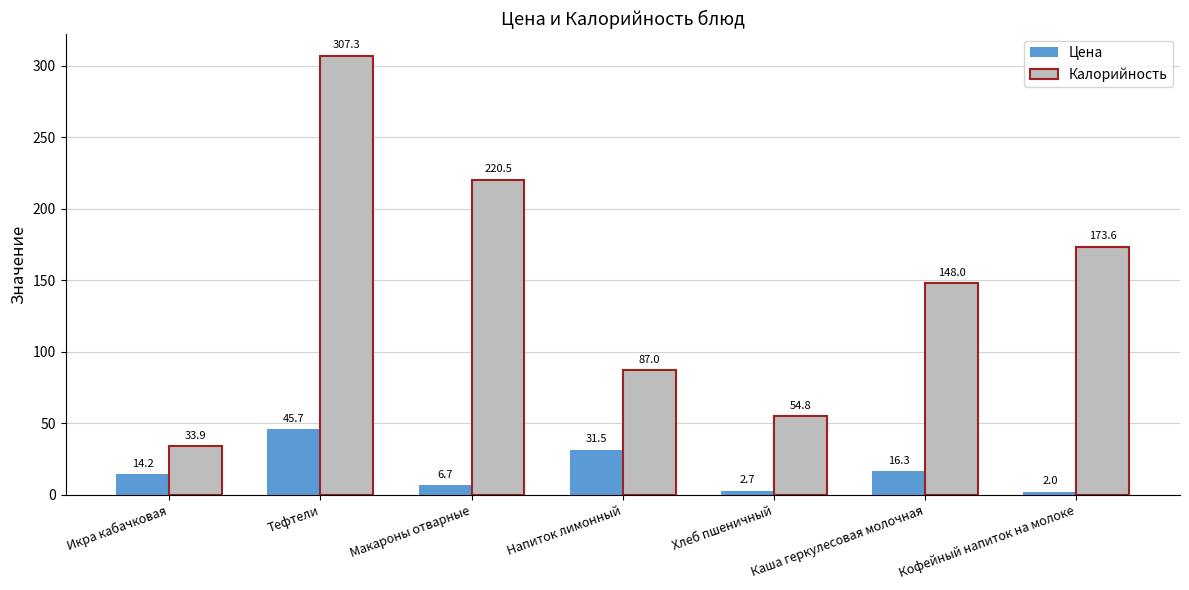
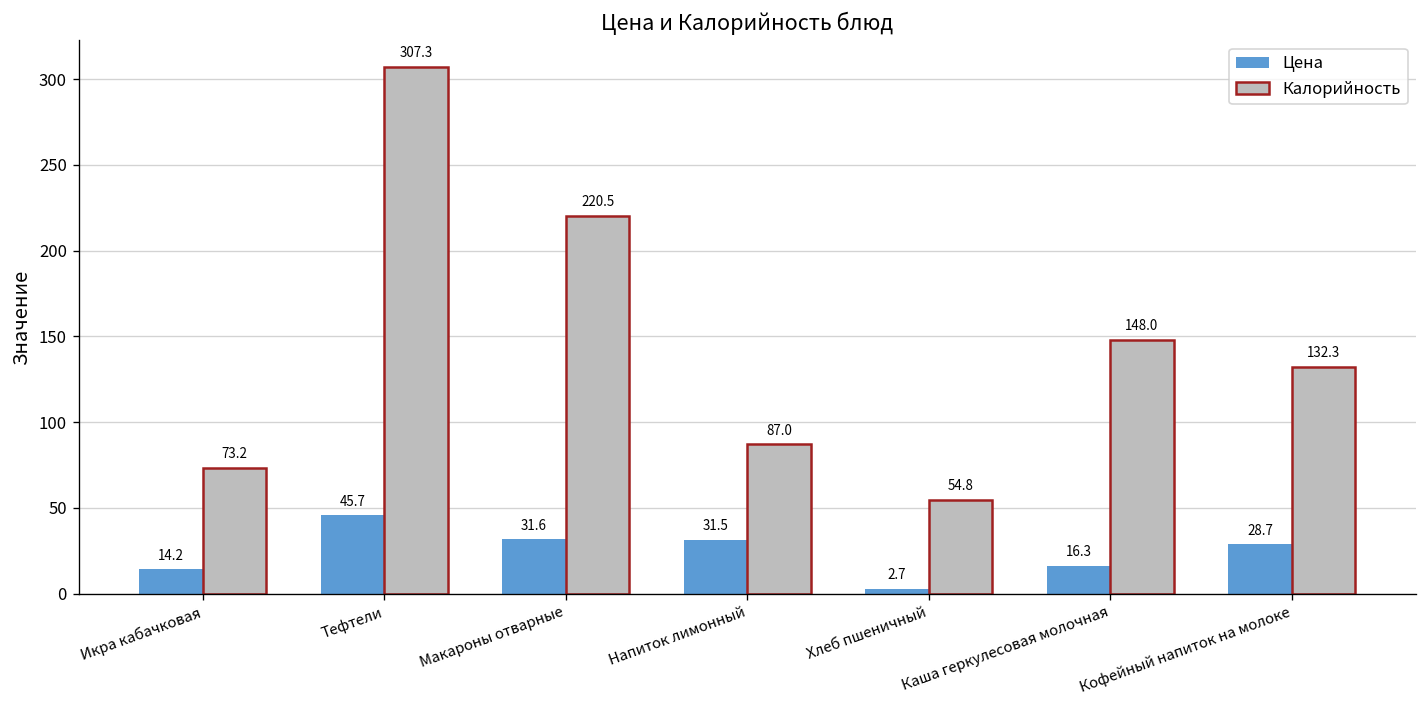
  {
    "Цена": {
      "Икра кабачковая": 14.2,
      "Тефтели": 45.7,
-     "Макароны отварные": 6.7,
+     "Макароны отварные": 31.6,
      "Напиток лимонный": 31.5,
      "Хлеб пшеничный": 2.7,
      "Каша геркулесовая молочная": 16.3,
-     "Кофейный напиток на молоке": 2.0
+     "Кофейный напиток на молоке": 28.7
    },
    "Калорийность": {
-     "Икра кабачковая": 33.9,
+     "Икра кабачковая": 73.2,
      "Тефтели": 307.3,
      "Макароны отварные": 220.5,
      "Напиток лимонный": 87.0,
      "Хлеб пшеничный": 54.8,
      "Каша геркулесовая молочная": 148.0,
-     "Кофейный напиток на молоке": 173.6
+     "Кофейный напиток на молоке": 132.3
    }
  }
